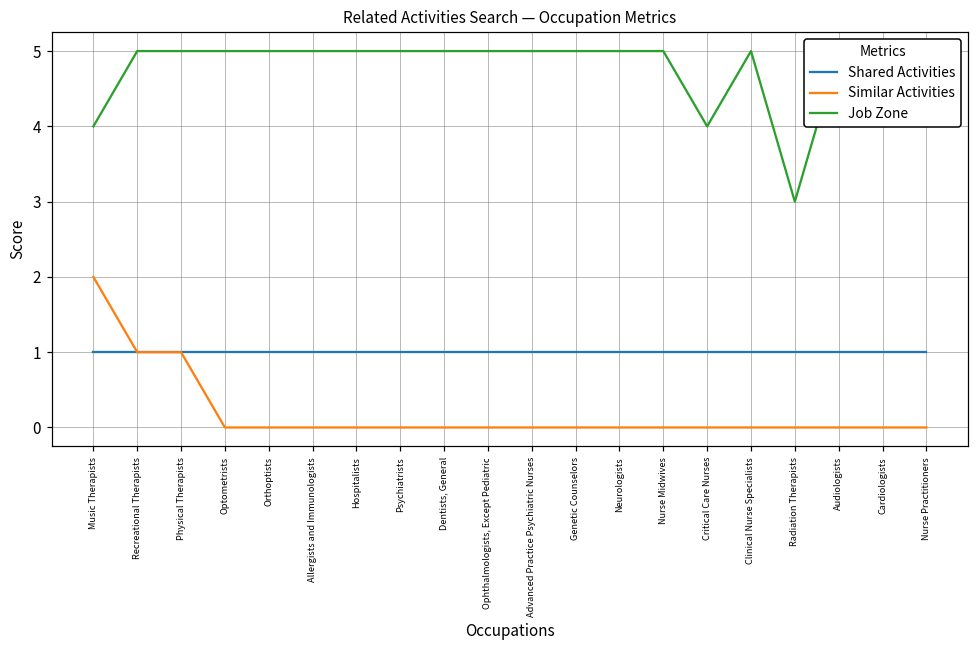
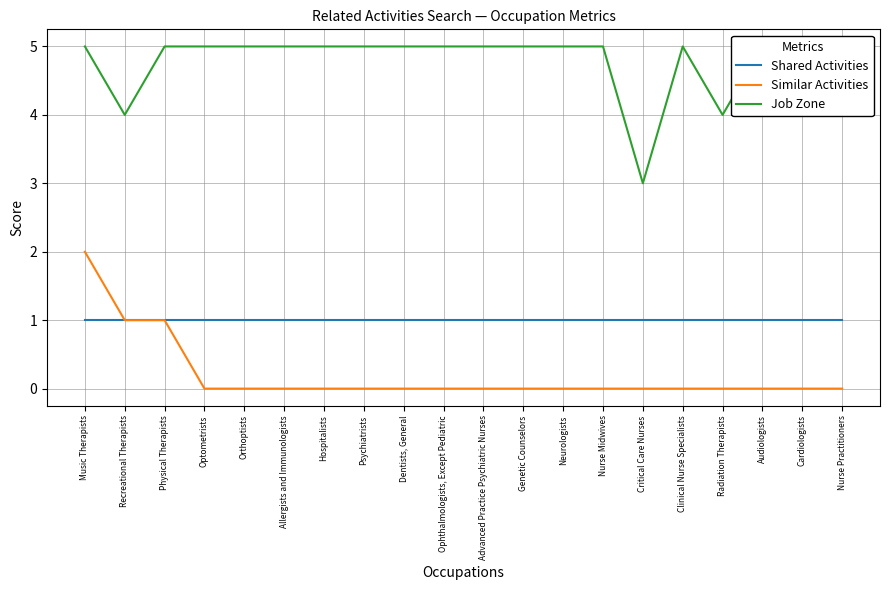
  {
    "Shared Activities": {
      "Music Therapists": 1,
      "Optometrists": 1,
      "Orthoptists": 1,
      "Allergists and Immunologists": 1,
      "Hospitalists": 1,
      "Psychiatrists": 1,
      "Dentists, General": 1,
      "Ophthalmologists, Except Pediatric": 1,
      "Advanced Practice Psychiatric Nurses": 1,
      "Genetic Counselors": 1,
      "Neurologists": 1,
      "Nurse Midwives": 1,
      "Critical Care Nurses": 1,
      "Clinical Nurse Specialists": 1,
      "Radiation Therapists": 1,
      "Audiologists": 1,
      "Cardiologists": 1,
      "Nurse Practitioners": 1
    },
    "Similar Activities": {
      "Music Therapists": 2,
      "Optometrists": 0,
      "Orthoptists": 0,
      "Allergists and Immunologists": 0,
      "Hospitalists": 0,
      "Psychiatrists": 0,
      "Dentists, General": 0,
      "Ophthalmologists, Except Pediatric": 0,
      "Advanced Practice Psychiatric Nurses": 0,
      "Genetic Counselors": 0,
      "Neurologists": 0,
      "Nurse Midwives": 0,
      "Critical Care Nurses": 0,
      "Clinical Nurse Specialists": 0,
      "Radiation Therapists": 0,
      "Audiologists": 0,
      "Cardiologists": 0,
      "Nurse Practitioners": 0
    },
    "Job Zone": {
-     "Music Therapists": 4,
-     "Recreational Therapists": 5,
+     "Music Therapists": 5,
+     "Recreational Therapists": 4,
      "Physical Therapists": 5,
      "Optometrists": 5,
      "Orthoptists": 5,
      "Allergists and Immunologists": 5,
      "Hospitalists": 5,
      "Psychiatrists": 5,
      "Dentists, General": 5,
      "Ophthalmologists, Except Pediatric": 5,
      "Advanced Practice Psychiatric Nurses": 5,
      "Genetic Counselors": 5,
      "Neurologists": 5,
      "Nurse Midwives": 5,
-     "Critical Care Nurses": 4,
+     "Critical Care Nurses": 3,
      "Clinical Nurse Specialists": 5,
-     "Radiation Therapists": 3
+     "Radiation Therapists": 4
    }
  }
